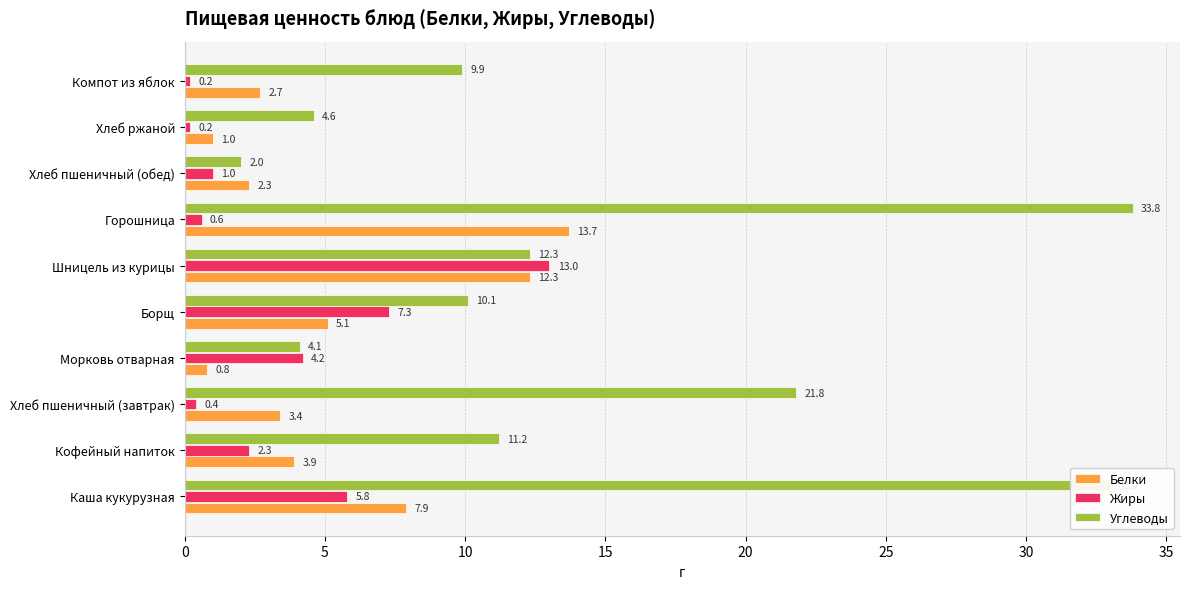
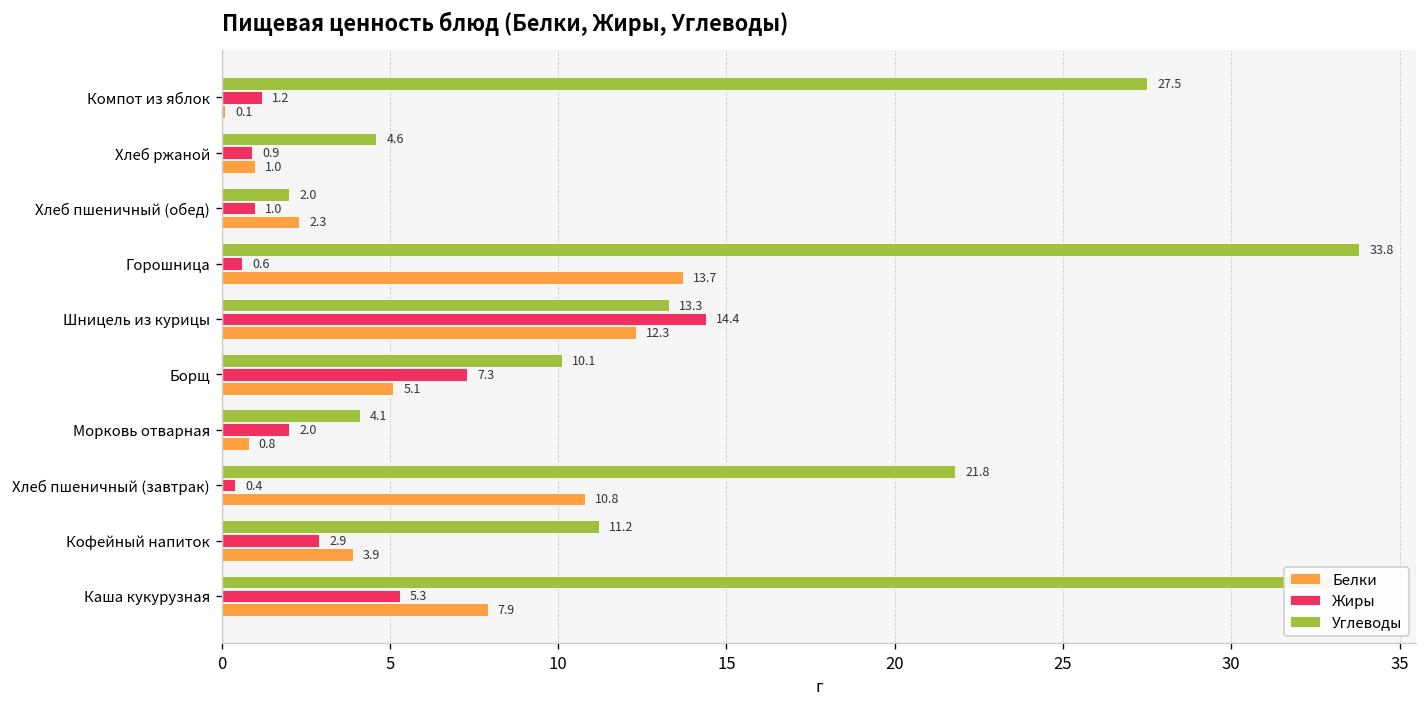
  {
    "Белки": {
-     "Компот из яблок": 2.7,
+     "Компот из яблок": 0.1,
      "Хлеб ржаной": 1.0,
      "Хлеб пшеничный (обед)": 2.3,
      "Горошница": 13.7,
      "Шницель из курицы": 12.3,
      "Борщ": 5.1,
      "Морковь отварная": 0.8,
-     "Хлеб пшеничный (завтрак)": 3.4,
+     "Хлеб пшеничный (завтрак)": 10.8,
      "Кофейный напиток": 3.9,
      "Каша кукурузная": 7.9
    },
    "Жиры": {
-     "Компот из яблок": 0.2,
-     "Хлеб ржаной": 0.2,
+     "Компот из яблок": 1.2,
+     "Хлеб ржаной": 0.9,
      "Хлеб пшеничный (обед)": 1.0,
      "Горошница": 0.6,
-     "Шницель из курицы": 13.0,
+     "Шницель из курицы": 14.4,
      "Борщ": 7.3,
-     "Морковь отварная": 4.2,
+     "Морковь отварная": 2.0,
      "Хлеб пшеничный (завтрак)": 0.4,
-     "Кофейный напиток": 2.3,
-     "Каша кукурузная": 5.8
+     "Кофейный напиток": 2.9,
+     "Каша кукурузная": 5.3
    },
    "Углеводы": {
-     "Компот из яблок": 9.9,
+     "Компот из яблок": 27.5,
      "Хлеб ржаной": 4.6,
      "Хлеб пшеничный (обед)": 2.0,
      "Горошница": 33.8,
-     "Шницель из курицы": 12.3,
+     "Шницель из курицы": 13.3,
      "Борщ": 10.1,
      "Морковь отварная": 4.1,
      "Хлеб пшеничный (завтрак)": 21.8,
      "Кофейный напиток": 11.2
    }
  }
